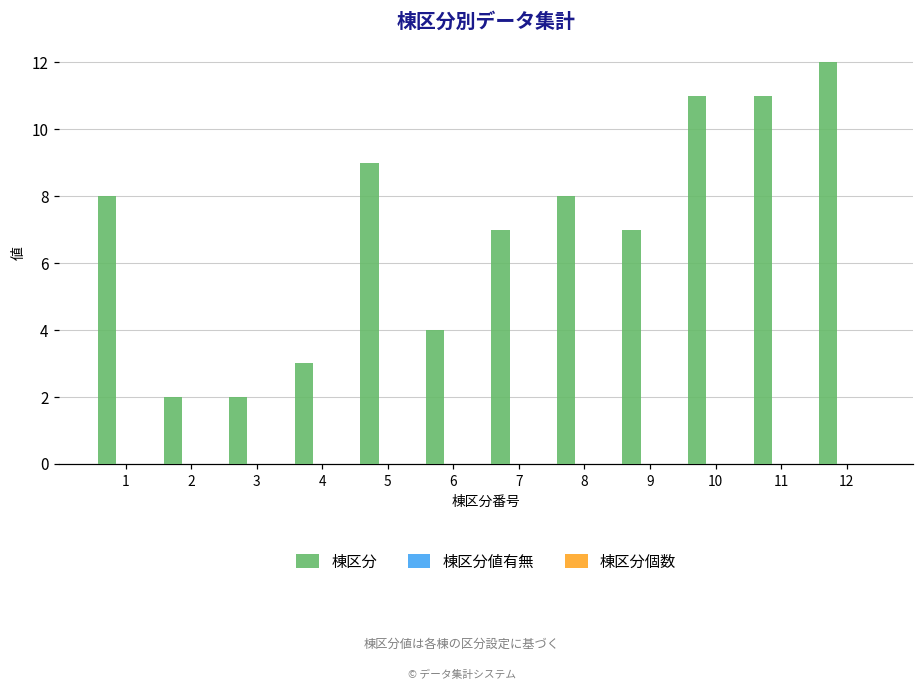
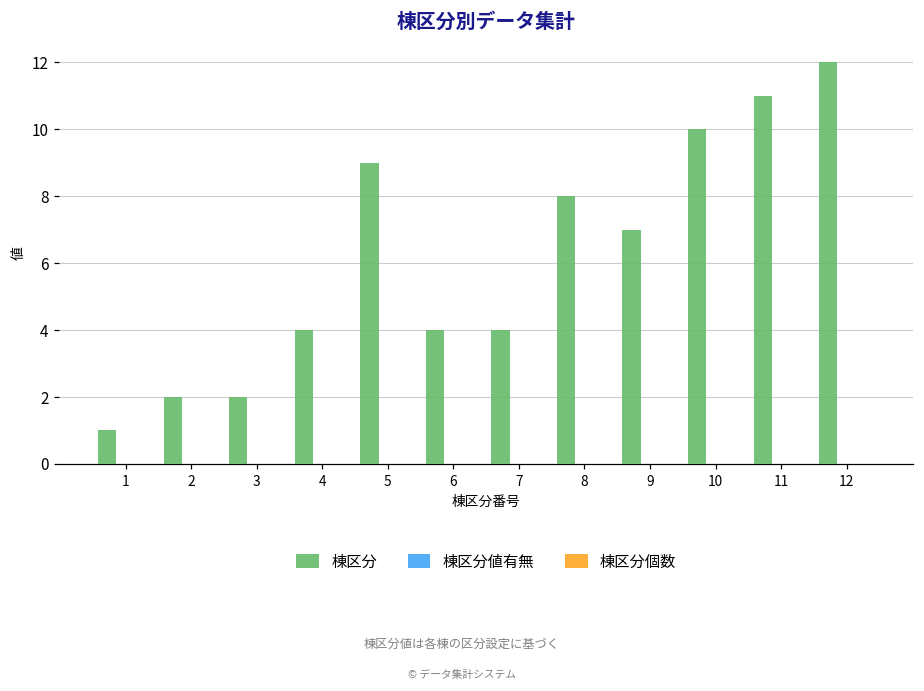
  {
    "棟区分": {
-     "1": 8,
+     "1": 1,
      "2": 2,
      "3": 2,
-     "4": 3,
+     "4": 4,
      "5": 9,
      "6": 4,
-     "7": 7,
+     "7": 4,
      "8": 8,
      "9": 7,
-     "10": 11,
+     "10": 10,
      "11": 11,
      "12": 12
    },
    "棟区分値有無": {
      "1": 0,
      "2": 0,
      "3": 0,
      "4": 0,
      "5": 0,
      "6": 0,
      "7": 0,
      "8": 0,
      "9": 0,
      "10": 0,
      "11": 0,
      "12": 0
    },
    "棟区分個数": {
      "1": 0,
      "2": 0,
      "3": 0,
      "4": 0,
      "5": 0,
      "6": 0,
      "7": 0,
      "8": 0,
      "9": 0,
      "10": 0,
      "11": 0,
      "12": 0
    }
  }
